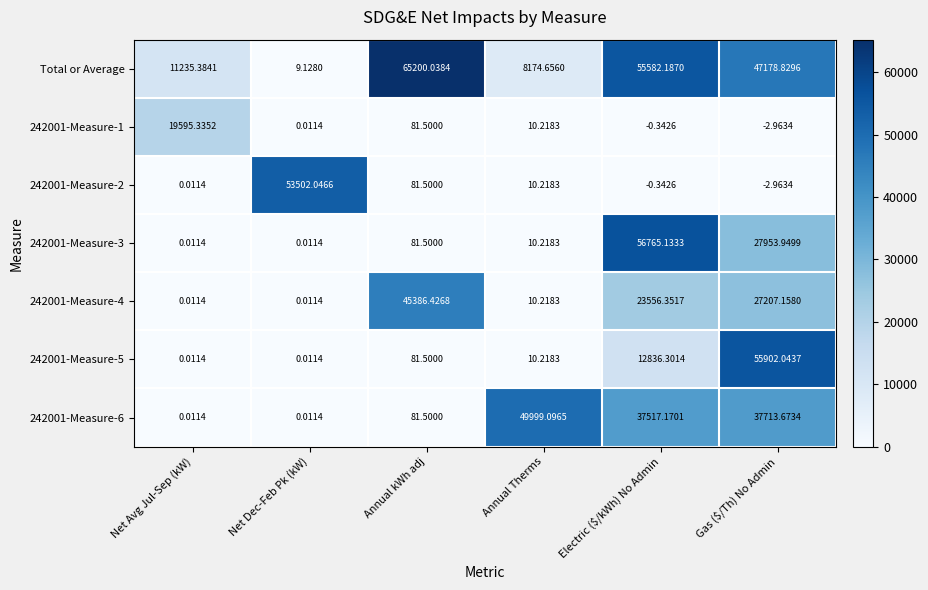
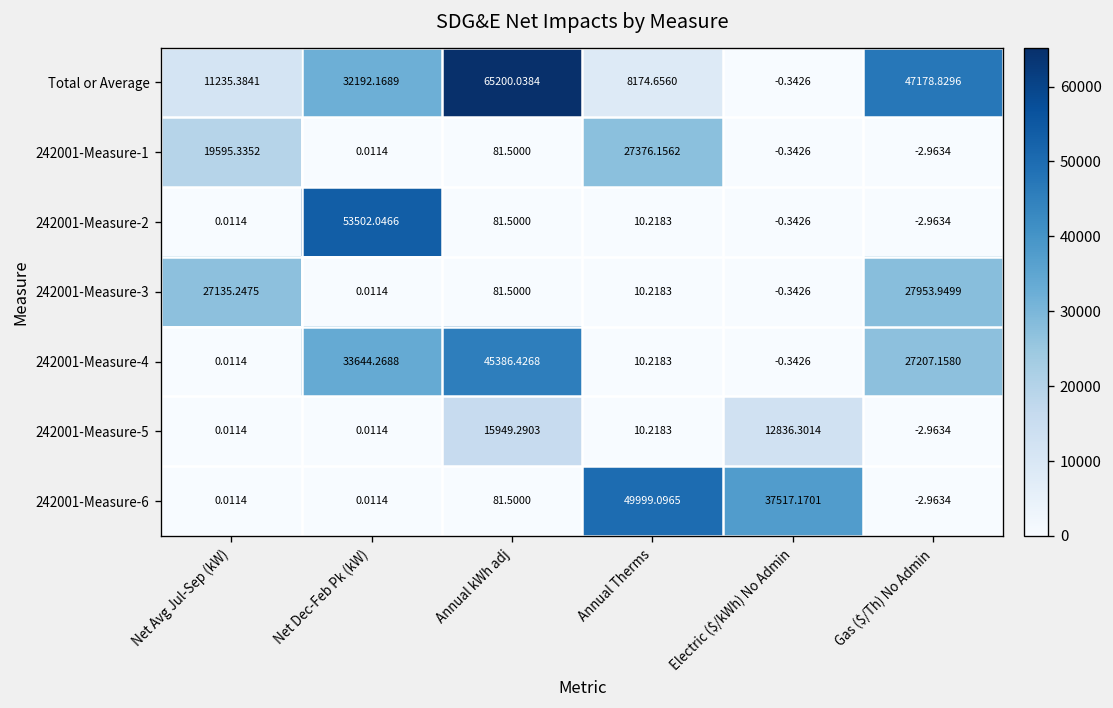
  {
    "Total or Average": {
      "Net Avg Jul-Sep (kW)": 11235.3841,
-     "Net Dec-Feb Pk (kW)": 9.1280,
+     "Net Dec-Feb Pk (kW)": 32192.1689,
      "Annual kWh adj": 65200.0384,
      "Annual Therms": 8174.6560,
-     "Electric ($/kWh) No Admin": 55582.1870,
+     "Electric ($/kWh) No Admin": -0.3426,
      "Gas ($/Th) No Admin": 47178.8296
    },
    "242001-Measure-1": {
      "Net Avg Jul-Sep (kW)": 19595.3352,
      "Net Dec-Feb Pk (kW)": 0.0114,
      "Annual kWh adj": 81.5000,
-     "Annual Therms": 10.2183,
+     "Annual Therms": 27376.1562,
      "Electric ($/kWh) No Admin": -0.3426,
      "Gas ($/Th) No Admin": -2.9634
    },
    "242001-Measure-2": {
      "Net Avg Jul-Sep (kW)": 0.0114,
      "Net Dec-Feb Pk (kW)": 53502.0466,
      "Annual kWh adj": 81.5000,
      "Annual Therms": 10.2183,
      "Electric ($/kWh) No Admin": -0.3426,
      "Gas ($/Th) No Admin": -2.9634
    },
    "242001-Measure-3": {
-     "Net Avg Jul-Sep (kW)": 0.0114,
+     "Net Avg Jul-Sep (kW)": 27135.2475,
      "Net Dec-Feb Pk (kW)": 0.0114,
      "Annual kWh adj": 81.5000,
      "Annual Therms": 10.2183,
-     "Electric ($/kWh) No Admin": 56765.1333,
+     "Electric ($/kWh) No Admin": -0.3426,
      "Gas ($/Th) No Admin": 27953.9499
    },
    "242001-Measure-4": {
      "Net Avg Jul-Sep (kW)": 0.0114,
-     "Net Dec-Feb Pk (kW)": 0.0114,
+     "Net Dec-Feb Pk (kW)": 33644.2688,
      "Annual kWh adj": 45386.4268,
      "Annual Therms": 10.2183,
-     "Electric ($/kWh) No Admin": 23556.3517,
+     "Electric ($/kWh) No Admin": -0.3426,
      "Gas ($/Th) No Admin": 27207.1580
    },
    "242001-Measure-5": {
      "Net Avg Jul-Sep (kW)": 0.0114,
      "Net Dec-Feb Pk (kW)": 0.0114,
-     "Annual kWh adj": 81.5000,
+     "Annual kWh adj": 15949.2903,
      "Annual Therms": 10.2183,
      "Electric ($/kWh) No Admin": 12836.3014,
-     "Gas ($/Th) No Admin": 55902.0437
+     "Gas ($/Th) No Admin": -2.9634
    },
    "242001-Measure-6": {
      "Net Avg Jul-Sep (kW)": 0.0114,
      "Net Dec-Feb Pk (kW)": 0.0114,
      "Annual kWh adj": 81.5000,
      "Annual Therms": 49999.0965,
      "Electric ($/kWh) No Admin": 37517.1701,
-     "Gas ($/Th) No Admin": 37713.6734
+     "Gas ($/Th) No Admin": -2.9634
    }
  }
